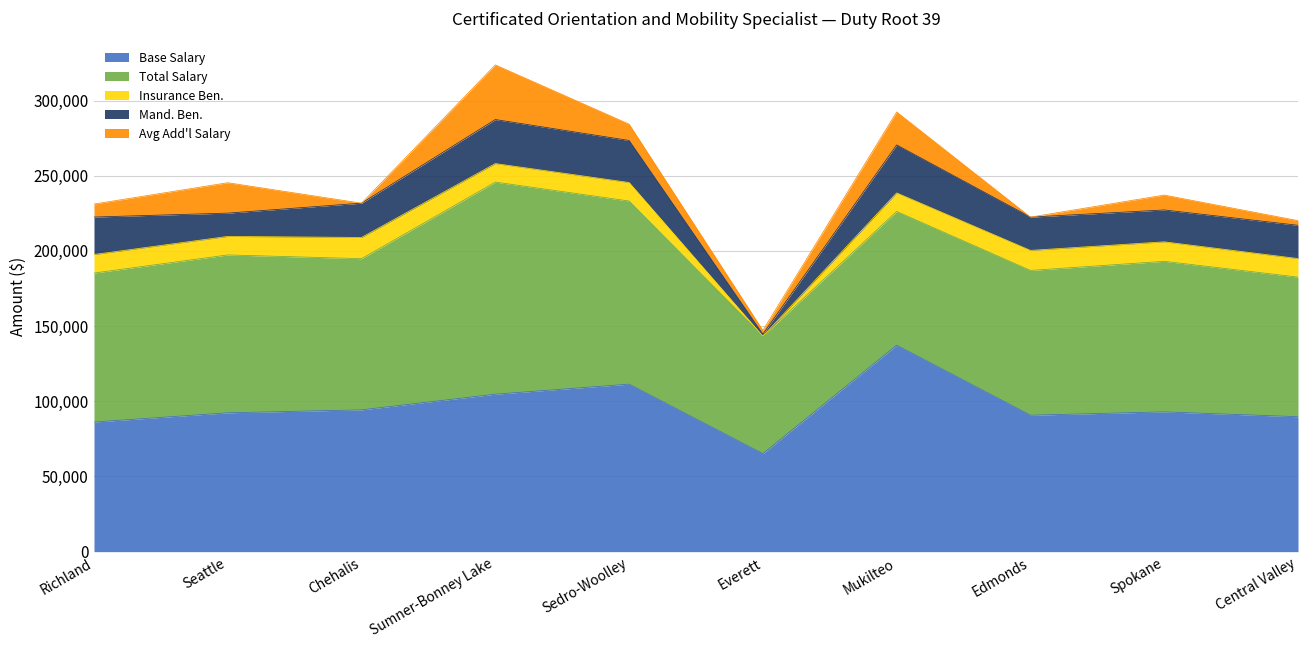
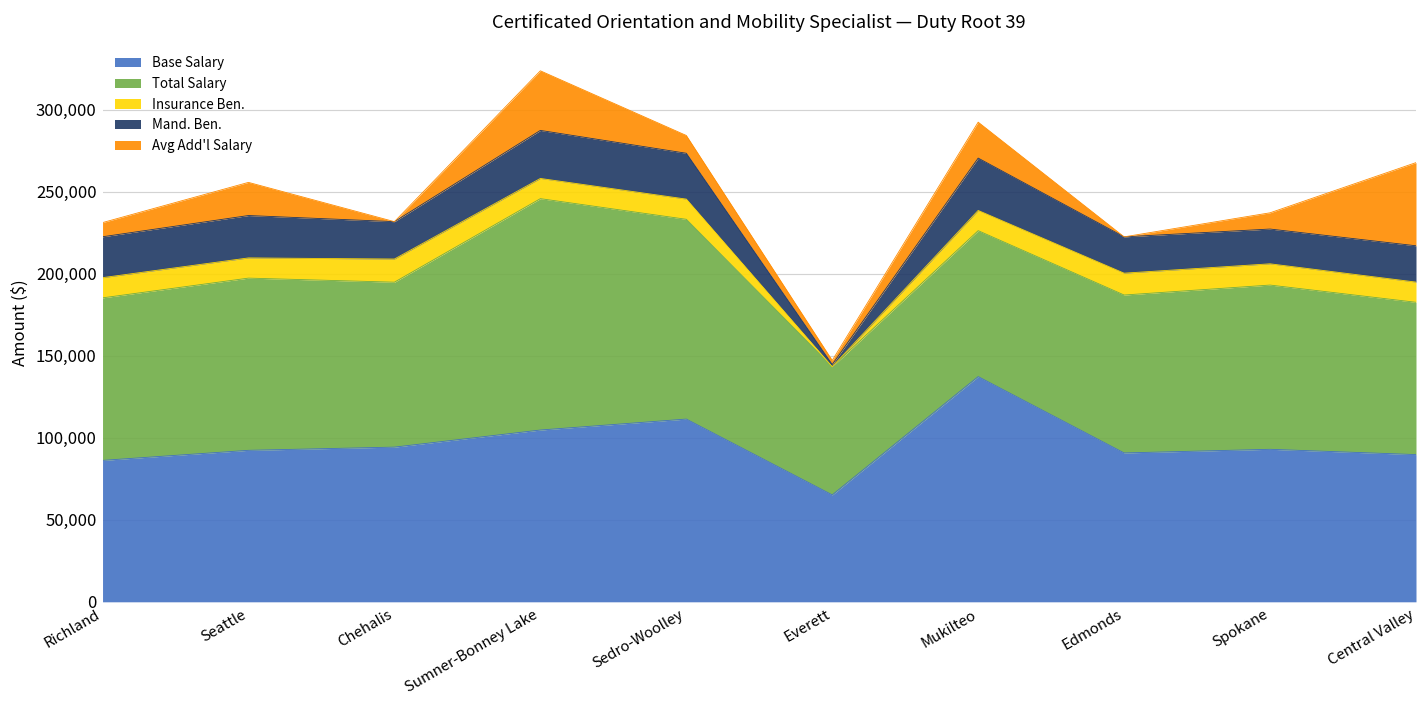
  {
    "Base Salary": {
      "Richland": "86,000",
      "Seattle": "92,000",
      "Chehalis": "94,000",
      "Sumner-Bonney Lake": "105,000",
      "Sedro-Woolley": "111,000",
      "Everett": "65,000",
      "Mukilteo": "137,000",
      "Edmonds": "91,000",
      "Spokane": "93,000",
      "Central Valley": "90,000"
    },
    "Total Salary": {
      "Richland": "99,000",
      "Seattle": "105,000",
      "Chehalis": "101,000",
      "Sumner-Bonney Lake": "141,000",
      "Sedro-Woolley": "122,000",
      "Mukilteo": "89,000",
      "Edmonds": "96,000",
      "Spokane": "100,000",
      "Central Valley": "93,000"
    },
    "Insurance Ben.": {
      "Richland": "12,000",
      "Seattle": "12,000",
      "Chehalis": "14,000",
      "Sumner-Bonney Lake": "12,000",
      "Sedro-Woolley": "12,000",
      "Mukilteo": "12,000",
      "Edmonds": "13,000",
      "Spokane": "13,000",
      "Central Valley": "12,000"
    },
    "Mand. Ben.": {
      "Richland": "25,000",
-     "Seattle": "15,000",
+     "Seattle": "26,000",
      "Sumner-Bonney Lake": "29,000",
      "Sedro-Woolley": "28,000",
      "Mukilteo": "32,000",
      "Spokane": "21,000",
      "Central Valley": "22,000"
    },
    "Avg Add'l Salary": {
      "Richland": "9,000",
      "Seattle": "20,000",
      "Sumner-Bonney Lake": "36,000",
      "Sedro-Woolley": "11,000",
      "Everett": "2,000",
      "Mukilteo": "22,000",
      "Spokane": "10,000",
-     "Central Valley": "3,000"
+     "Central Valley": "51,000"
    }
  }
